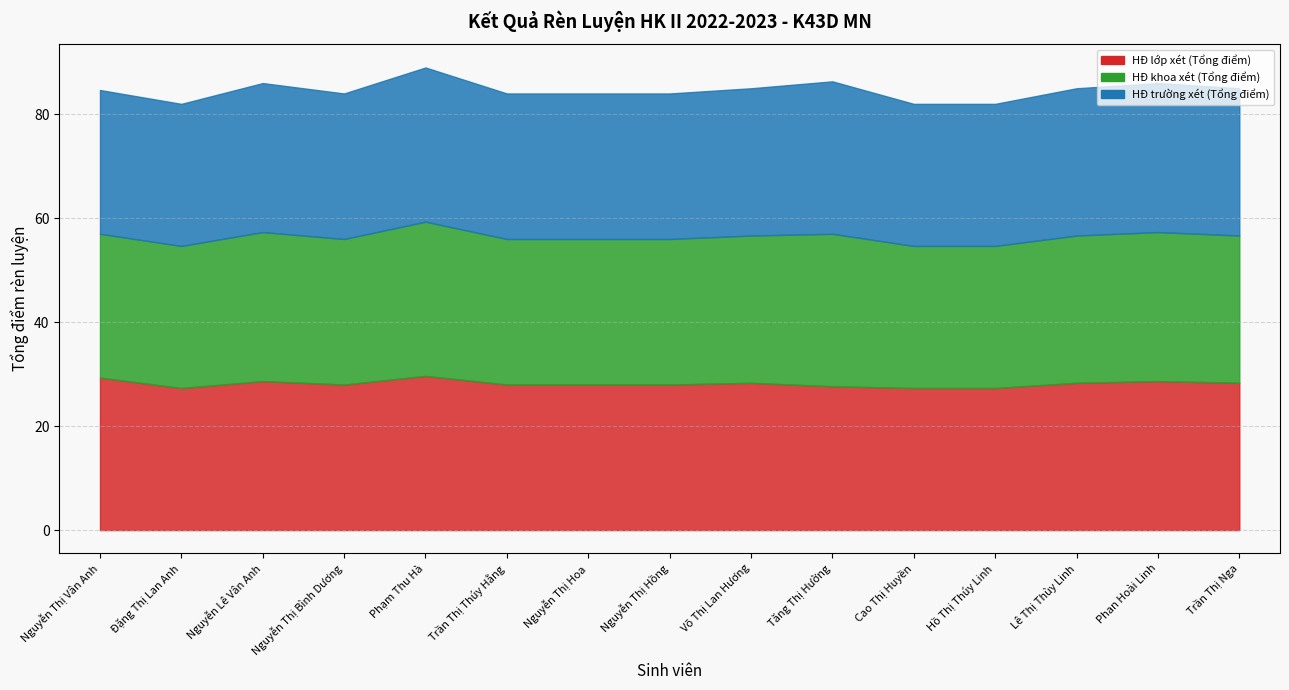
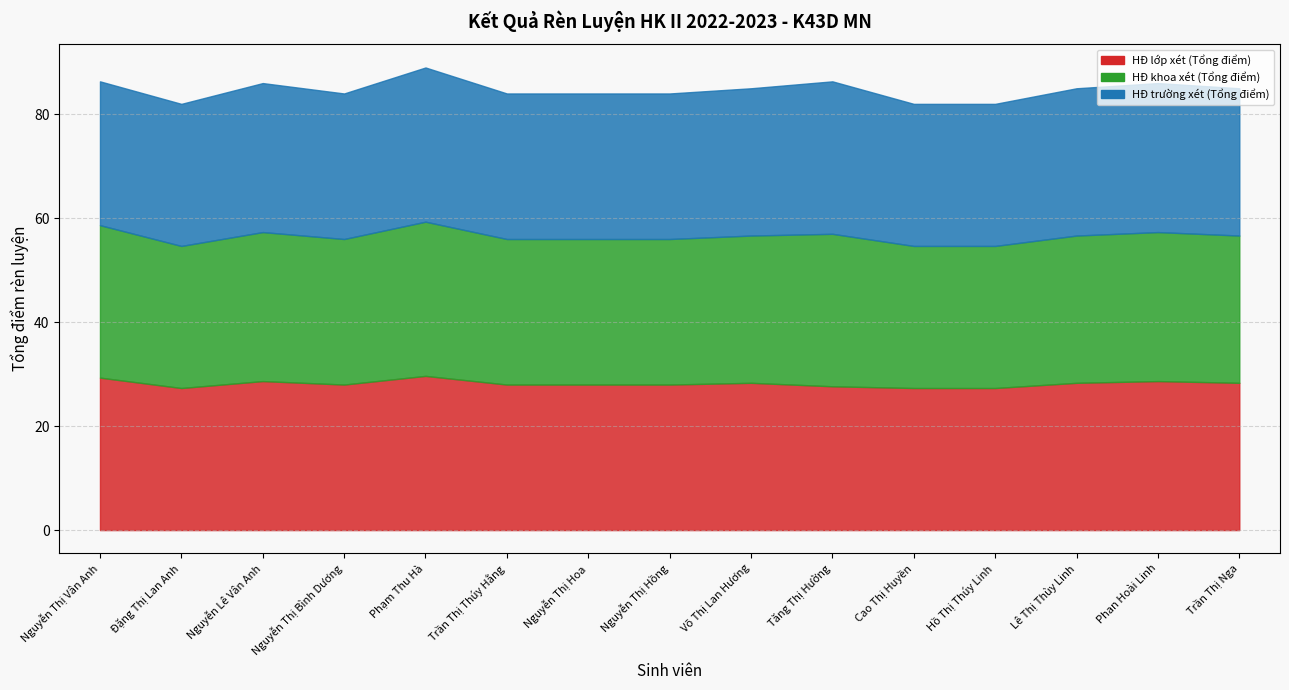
  {
    "HĐ lớp xét (Tổng điểm)": {
      "Nguyễn Thị Vân Anh": 29,
      "Đặng Thị Lan Anh": 27,
      "Nguyễn Lê Vân Anh": 29,
      "Nguyễn Thị Bình Dương": 28,
      "Phạm Thu Hà": 30,
      "Trần Thị Thúy Hằng": 28,
      "Nguyễn Thị Hoa": 28,
      "Nguyễn Thị Hồng": 28,
      "Võ Thị Lan Hương": 28,
      "Tăng Thị Hường": 28,
      "Cao Thị Huyền": 27,
      "Hồ Thị Thúy Linh": 27,
      "Lê Thị Thùy Linh": 28,
      "Phan Hoài Linh": 29,
      "Trần Thị Nga": 28
    },
    "HĐ khoa xét (Tổng điểm)": {
-     "Nguyễn Thị Vân Anh": 28,
+     "Nguyễn Thị Vân Anh": 29,
      "Đặng Thị Lan Anh": 27,
      "Nguyễn Lê Vân Anh": 29,
      "Nguyễn Thị Bình Dương": 28,
      "Phạm Thu Hà": 30,
      "Trần Thị Thúy Hằng": 28,
      "Nguyễn Thị Hoa": 28,
      "Nguyễn Thị Hồng": 28,
      "Võ Thị Lan Hương": 28,
      "Tăng Thị Hường": 29,
      "Cao Thị Huyền": 27,
      "Hồ Thị Thúy Linh": 27,
      "Lê Thị Thùy Linh": 28,
      "Phan Hoài Linh": 29,
      "Trần Thị Nga": 28
    }
  }
